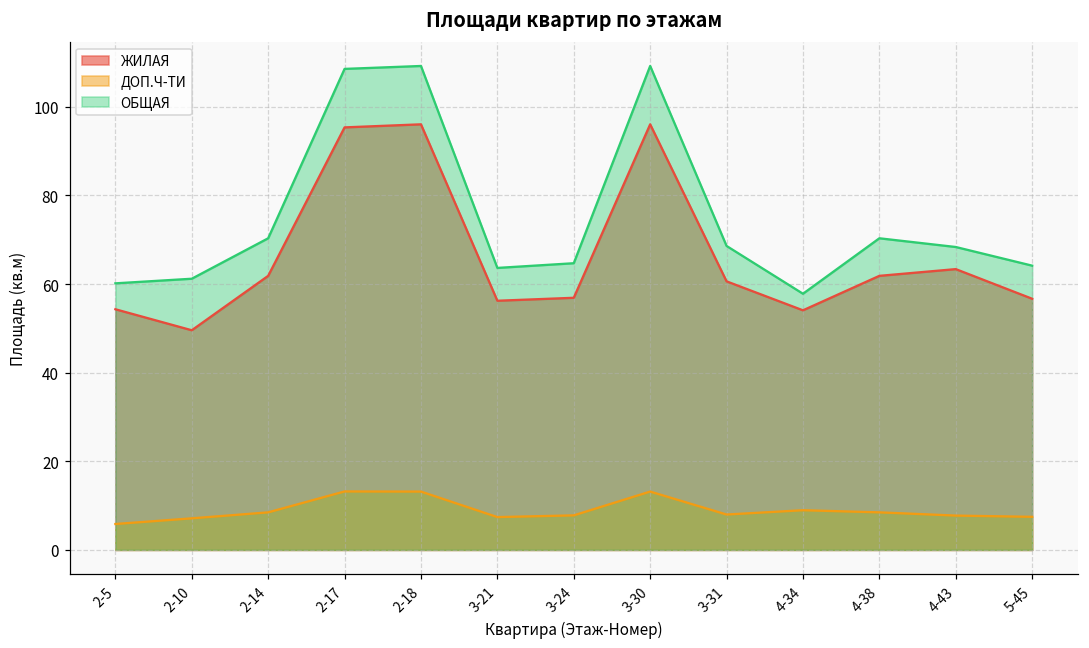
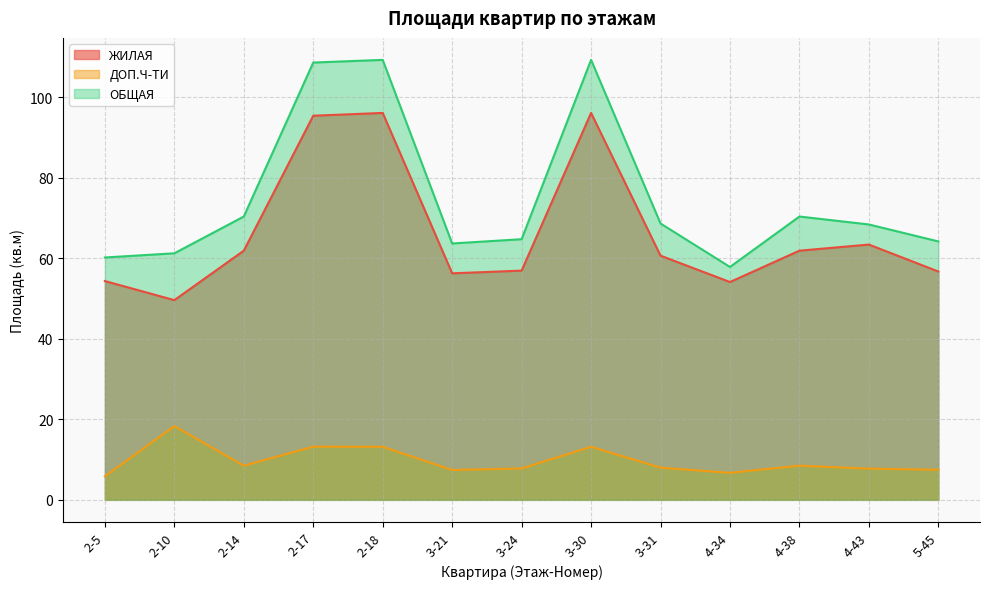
  {
    "ЖИЛАЯ": {
      "2-5": 54,
      "2-10": 50,
      "2-14": 62,
      "2-17": 95,
      "2-18": 96,
      "3-21": 56,
      "3-24": 57,
      "3-30": 96,
      "3-31": 61,
      "4-34": 54,
      "4-38": 62,
      "4-43": 63,
      "5-45": 57
    },
    "ДОП.Ч-ТИ": {
      "2-5": 6,
-     "2-10": 7,
+     "2-10": 18,
      "2-14": 8,
      "2-17": 13,
      "2-18": 13,
      "3-21": 7,
      "3-24": 8,
      "3-30": 13,
      "3-31": 8,
-     "4-34": 9,
+     "4-34": 7,
      "4-38": 8,
      "4-43": 8,
      "5-45": 7
    },
    "ОБЩАЯ": {
      "2-5": 60,
      "2-10": 61,
      "2-14": 70,
      "2-17": 109,
      "2-18": 109,
      "3-21": 64,
      "3-24": 65,
      "3-30": 109,
      "3-31": 69,
      "4-34": 58,
      "4-38": 70,
      "4-43": 68,
      "5-45": 64
    }
  }
